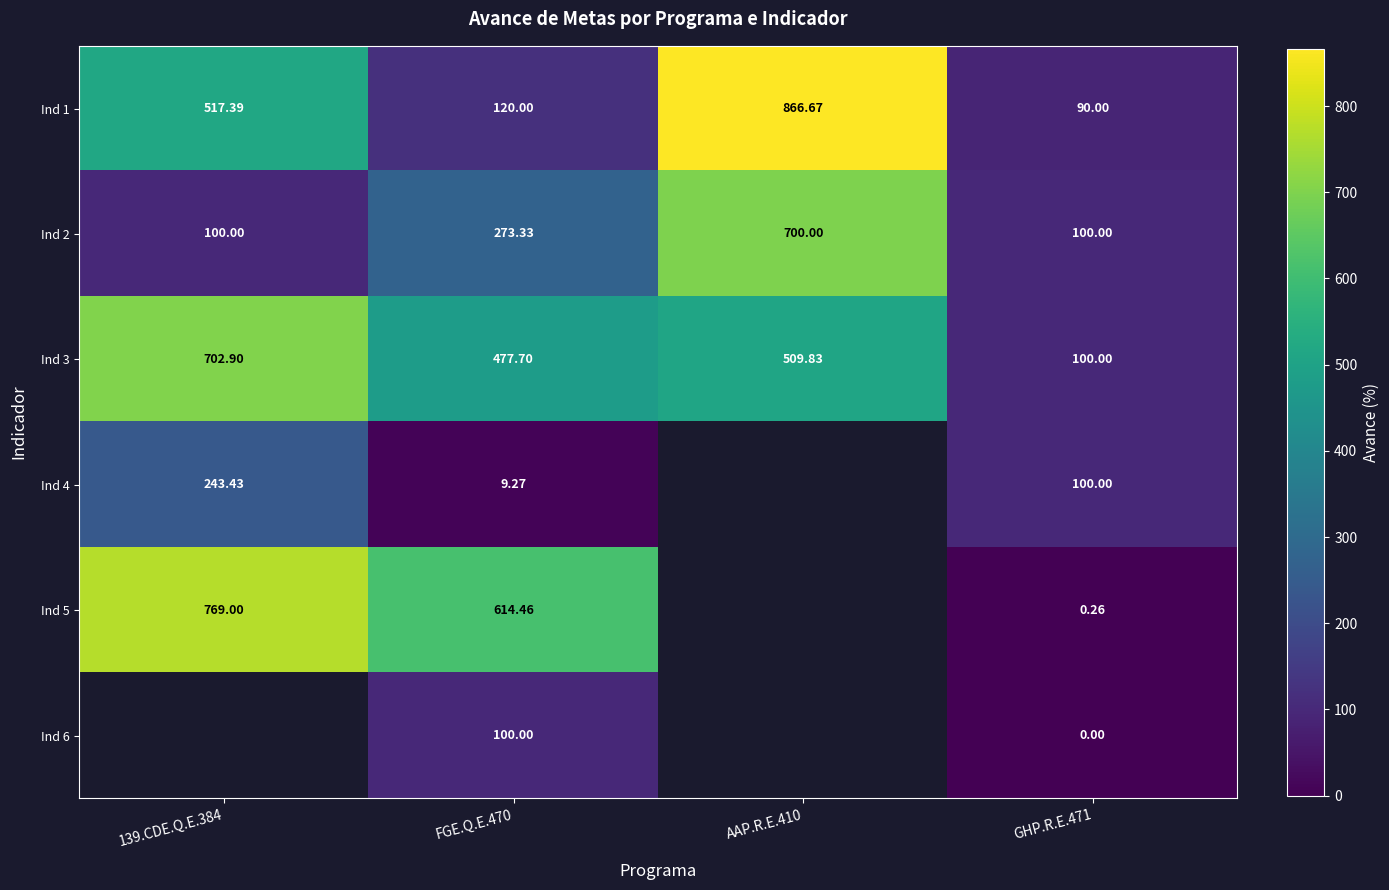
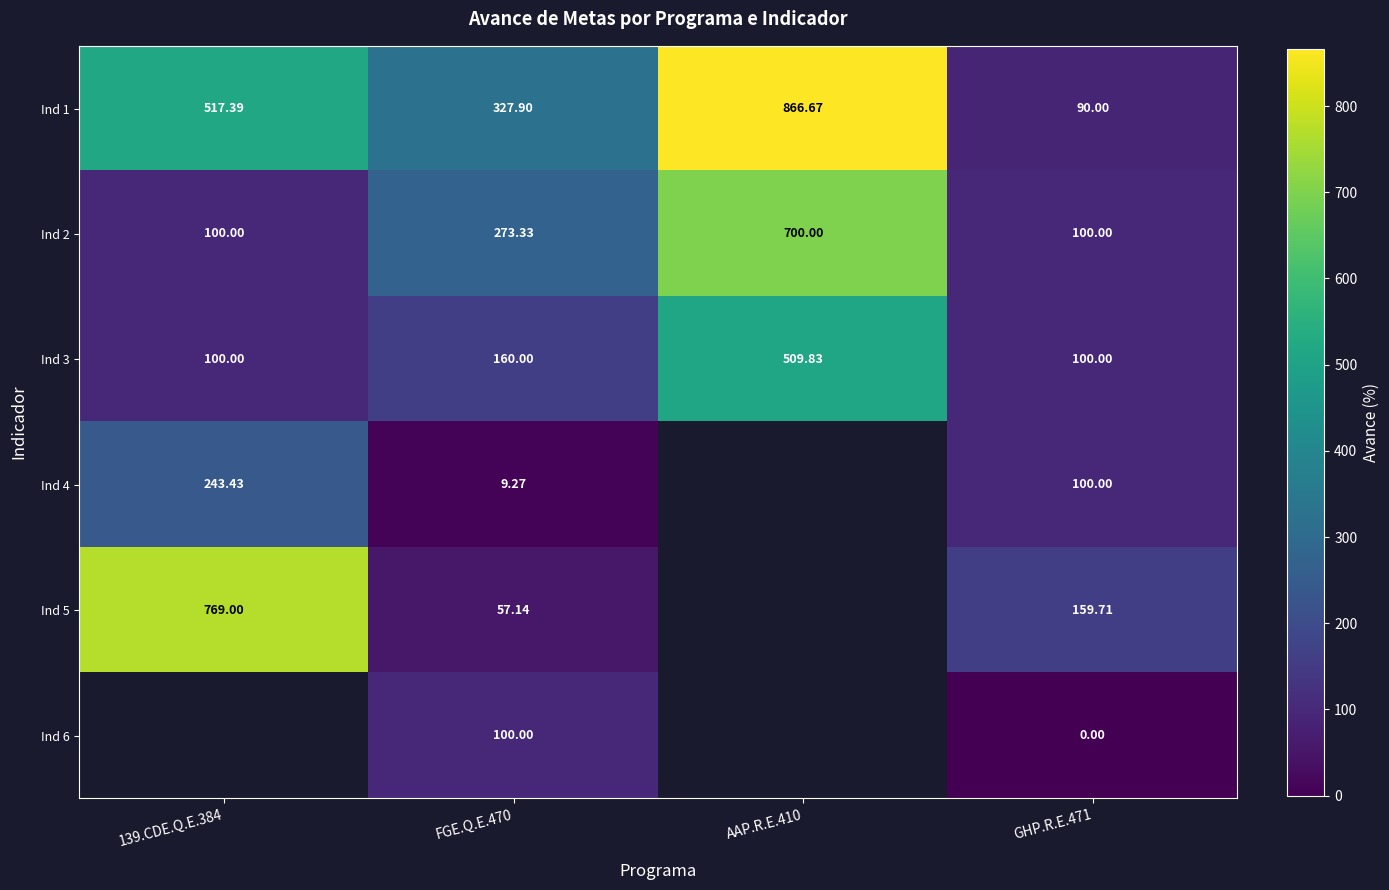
  {
    "Ind 1": {
      "139.CDE.Q.E.384": 517.39,
-     "FGE.Q.E.470": 120.00,
+     "FGE.Q.E.470": 327.90,
      "AAP.R.E.410": 866.67,
      "GHP.R.E.471": 90.00
    },
    "Ind 2": {
      "139.CDE.Q.E.384": 100.00,
      "FGE.Q.E.470": 273.33,
      "AAP.R.E.410": 700.00,
      "GHP.R.E.471": 100.00
    },
    "Ind 3": {
-     "139.CDE.Q.E.384": 702.90,
-     "FGE.Q.E.470": 477.70,
+     "139.CDE.Q.E.384": 100.00,
+     "FGE.Q.E.470": 160.00,
      "AAP.R.E.410": 509.83,
      "GHP.R.E.471": 100.00
    },
    "Ind 4": {
      "139.CDE.Q.E.384": 243.43,
      "FGE.Q.E.470": 9.27,
      "GHP.R.E.471": 100.00
    },
    "Ind 5": {
      "139.CDE.Q.E.384": 769.00,
-     "FGE.Q.E.470": 614.46,
-     "GHP.R.E.471": 0.26
+     "FGE.Q.E.470": 57.14,
+     "GHP.R.E.471": 159.71
    },
    "Ind 6": {
      "FGE.Q.E.470": 100.00,
      "GHP.R.E.471": 0.00
    }
  }
